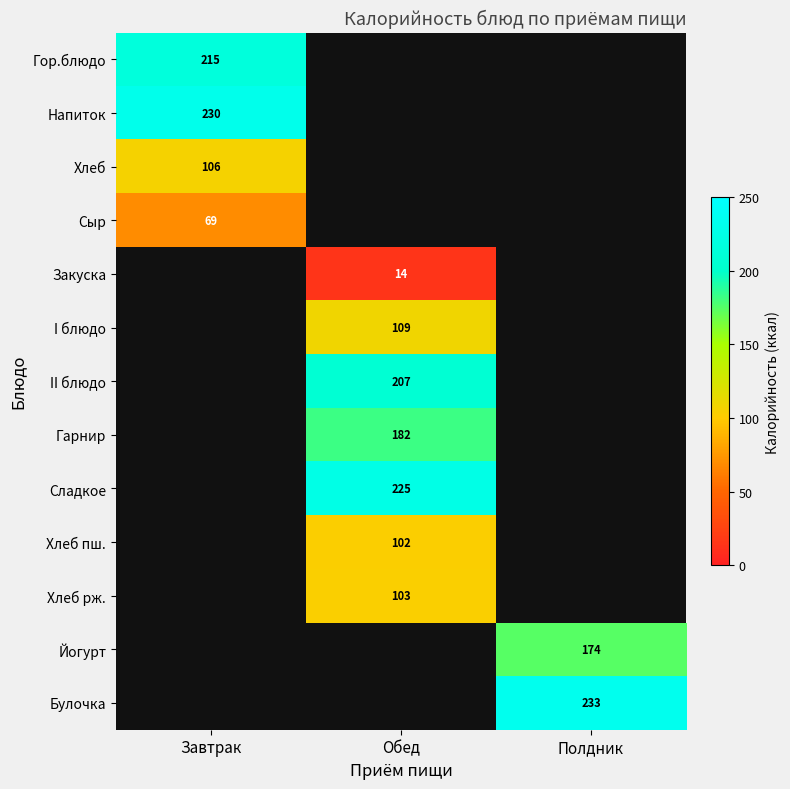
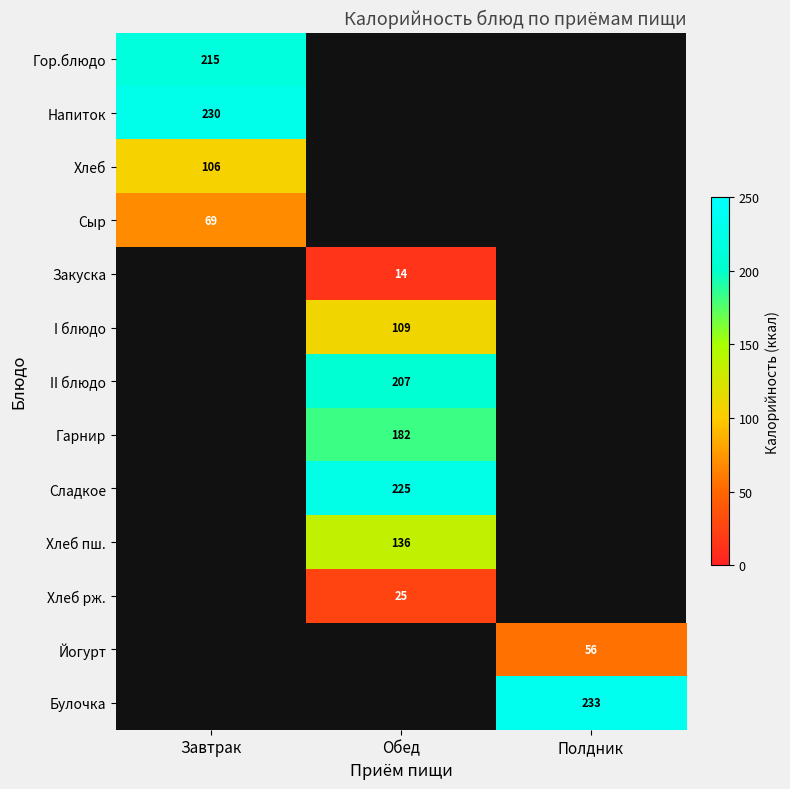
  {
    "Гор.блюдо": {
      "Завтрак": 215
    },
    "Напиток": {
      "Завтрак": 230
    },
    "Хлеб": {
      "Завтрак": 106
    },
    "Сыр": {
      "Завтрак": 69
    },
    "Закуска": {
      "Обед": 14
    },
    "I блюдо": {
      "Обед": 109
    },
    "II блюдо": {
      "Обед": 207
    },
    "Гарнир": {
      "Обед": 182
    },
    "Сладкое": {
      "Обед": 225
    },
    "Хлеб пш.": {
-     "Обед": 102
+     "Обед": 136
    },
    "Хлеб рж.": {
-     "Обед": 103
+     "Обед": 25
    },
    "Йогурт": {
-     "Полдник": 174
+     "Полдник": 56
    },
    "Булочка": {
      "Полдник": 233
    }
  }
